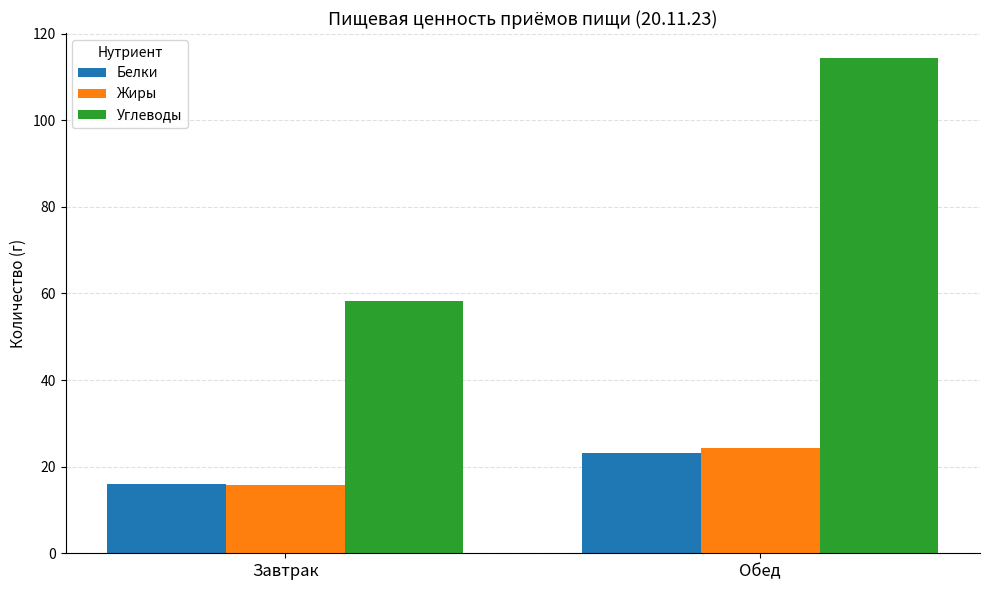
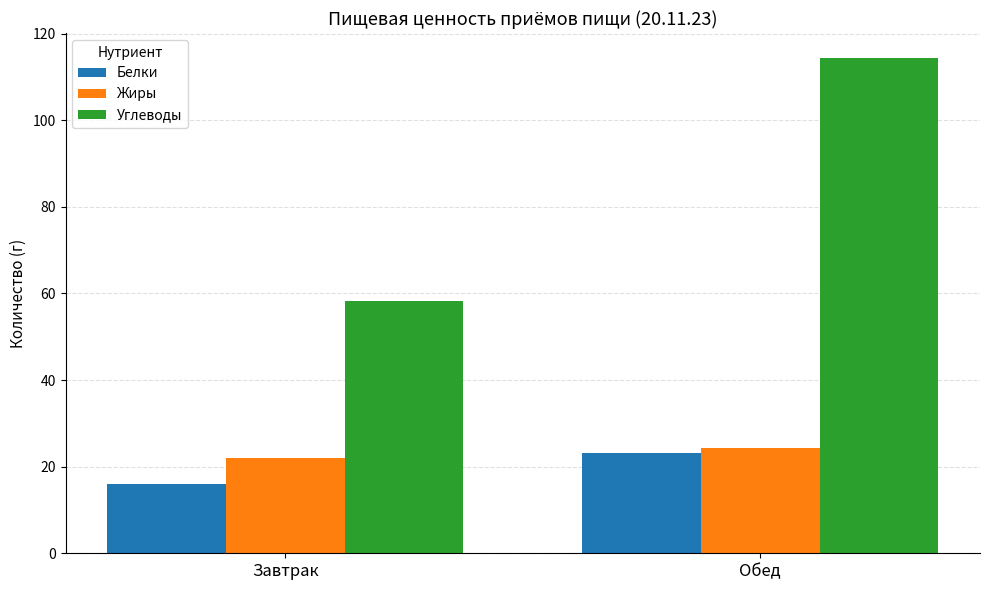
  {
    "Белки": {
      "Завтрак": 16,
      "Обед": 23
    },
    "Жиры": {
-     "Завтрак": 16,
+     "Завтрак": 22,
      "Обед": 24
    },
    "Углеводы": {
      "Завтрак": 58,
      "Обед": 114
    }
  }
